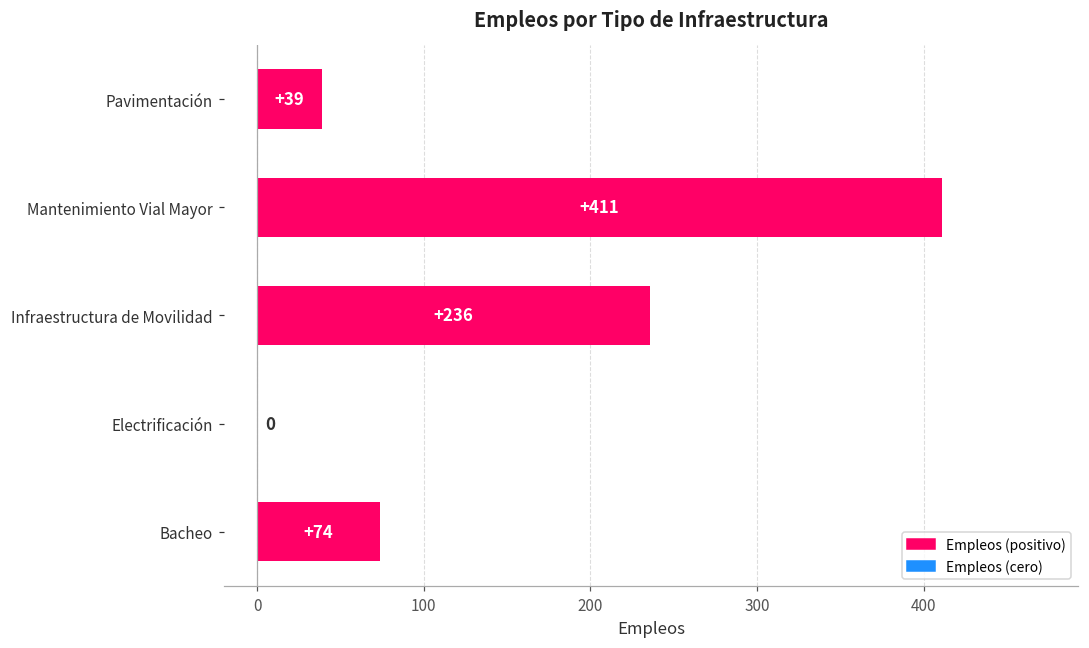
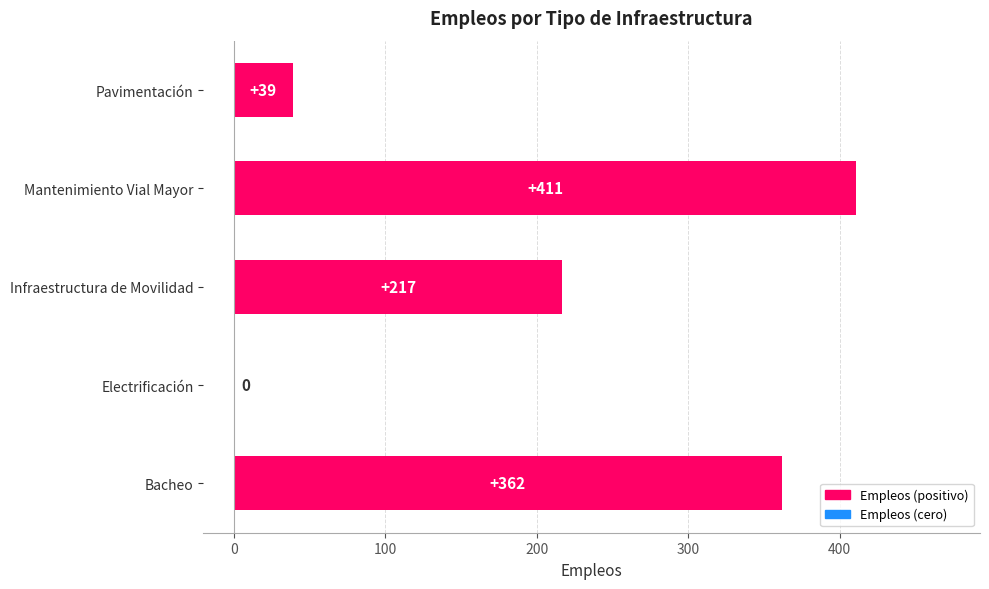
  {
    "Pavimentación": "+39",
    "Mantenimiento Vial Mayor": "+411",
-   "Infraestructura de Movilidad": "+236",
+   "Infraestructura de Movilidad": "+217",
    "Electrificación": "0",
-   "Bacheo": "+74"
+   "Bacheo": "+362"
  }
